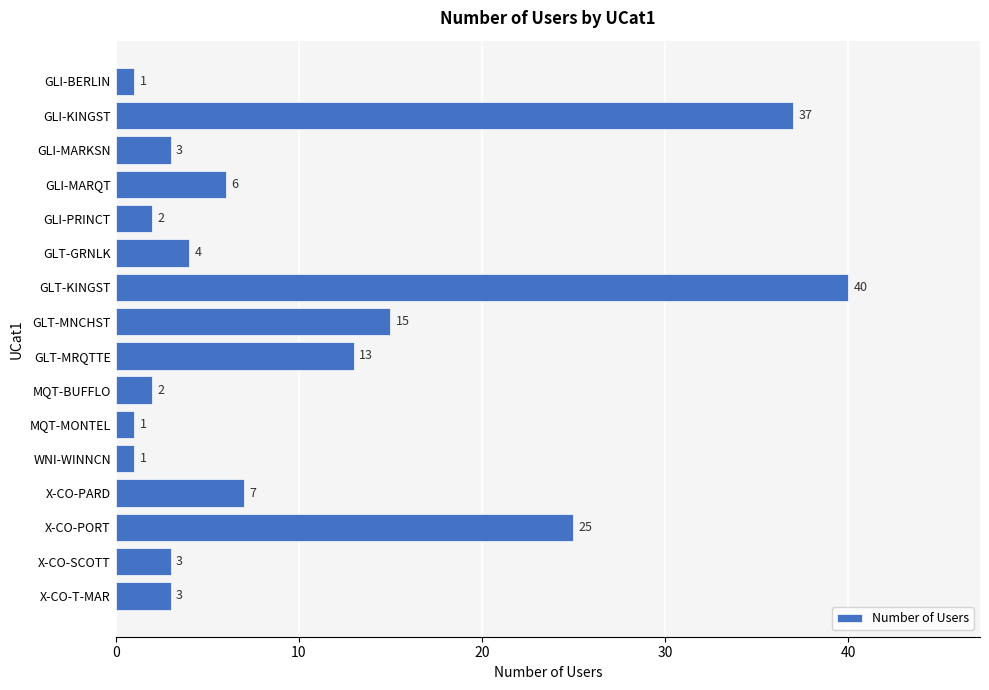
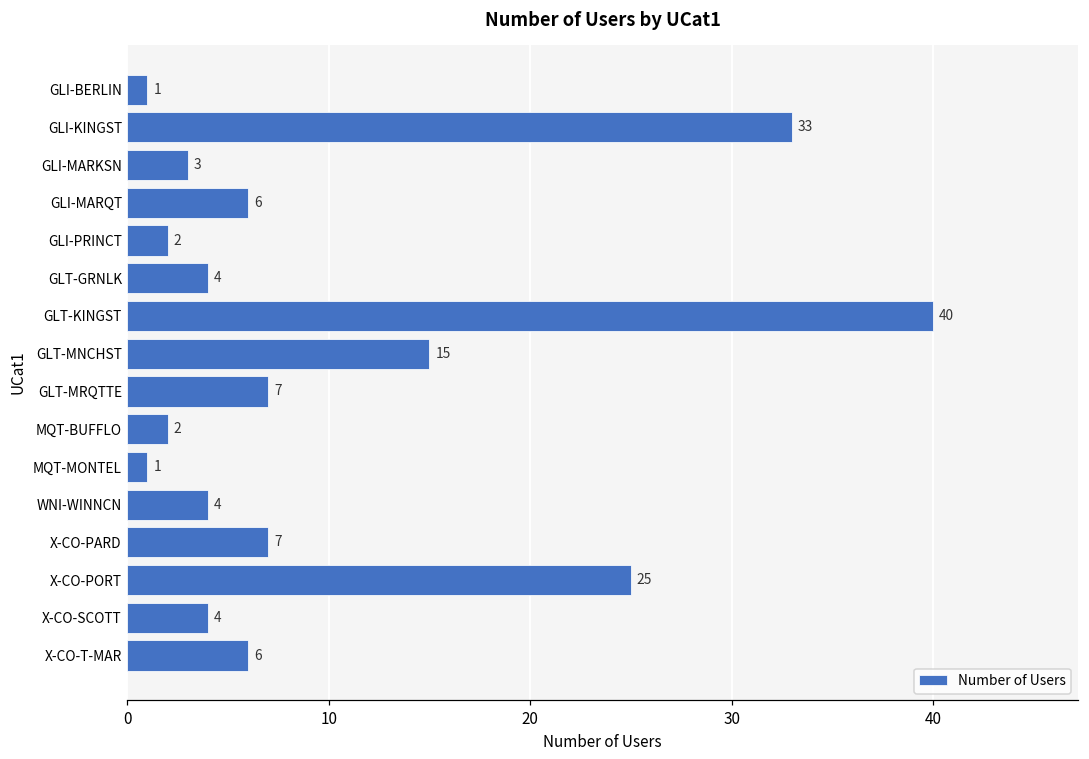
  {
    "GLI-BERLIN": 1,
-   "GLI-KINGST": 37,
+   "GLI-KINGST": 33,
    "GLI-MARKSN": 3,
    "GLI-MARQT": 6,
    "GLI-PRINCT": 2,
    "GLT-GRNLK": 4,
    "GLT-KINGST": 40,
    "GLT-MNCHST": 15,
-   "GLT-MRQTTE": 13,
+   "GLT-MRQTTE": 7,
    "MQT-BUFFLO": 2,
    "MQT-MONTEL": 1,
-   "WNI-WINNCN": 1,
+   "WNI-WINNCN": 4,
    "X-CO-PARD": 7,
    "X-CO-PORT": 25,
-   "X-CO-SCOTT": 3,
-   "X-CO-T-MAR": 3
+   "X-CO-SCOTT": 4,
+   "X-CO-T-MAR": 6
  }
